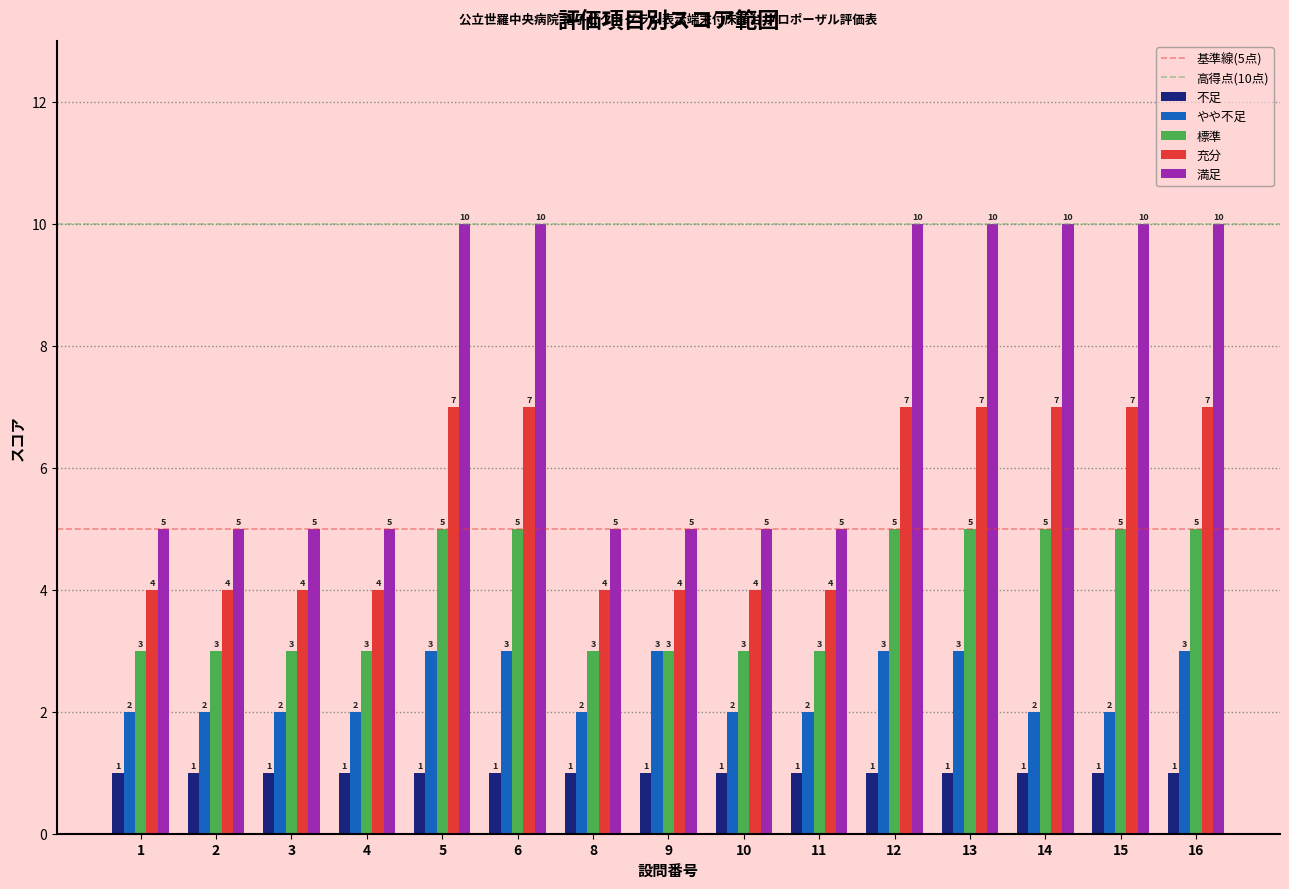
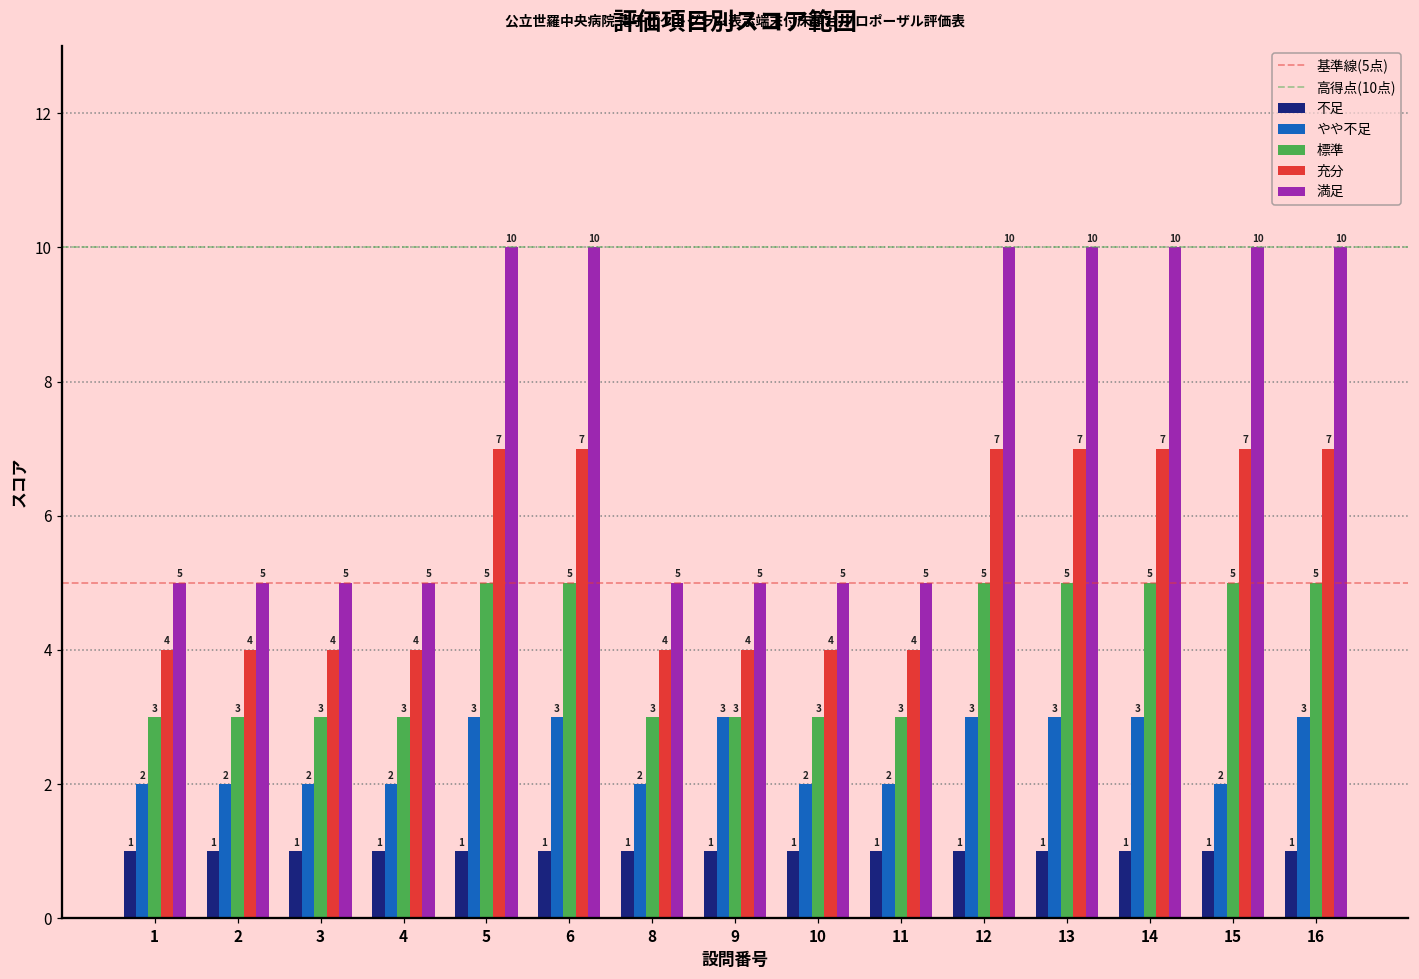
  {
    "不足": {
      "1": 1,
      "2": 1,
      "3": 1,
      "4": 1,
      "5": 1,
      "6": 1,
      "8": 1,
      "9": 1,
      "10": 1,
      "11": 1,
      "12": 1,
      "13": 1,
      "14": 1,
      "15": 1,
      "16": 1
    },
    "やや不足": {
      "1": 2,
      "2": 2,
      "3": 2,
      "4": 2,
      "5": 3,
      "6": 3,
      "8": 2,
      "9": 3,
      "10": 2,
      "11": 2,
      "12": 3,
      "13": 3,
-     "14": 2,
+     "14": 3,
      "15": 2,
      "16": 3
    },
    "標準": {
      "1": 3,
      "2": 3,
      "3": 3,
      "4": 3,
      "5": 5,
      "6": 5,
      "8": 3,
      "9": 3,
      "10": 3,
      "11": 3,
      "12": 5,
      "13": 5,
      "14": 5,
      "15": 5,
      "16": 5
    },
    "充分": {
      "1": 4,
      "2": 4,
      "3": 4,
      "4": 4,
      "5": 7,
      "6": 7,
      "8": 4,
      "9": 4,
      "10": 4,
      "11": 4,
      "12": 7,
      "13": 7,
      "14": 7,
      "15": 7,
      "16": 7
    },
    "満足": {
      "1": 5,
      "2": 5,
      "3": 5,
      "4": 5,
      "5": 10,
      "6": 10,
      "8": 5,
      "9": 5,
      "10": 5,
      "11": 5,
      "12": 10,
      "13": 10,
      "14": 10,
      "15": 10,
      "16": 10
    }
  }
